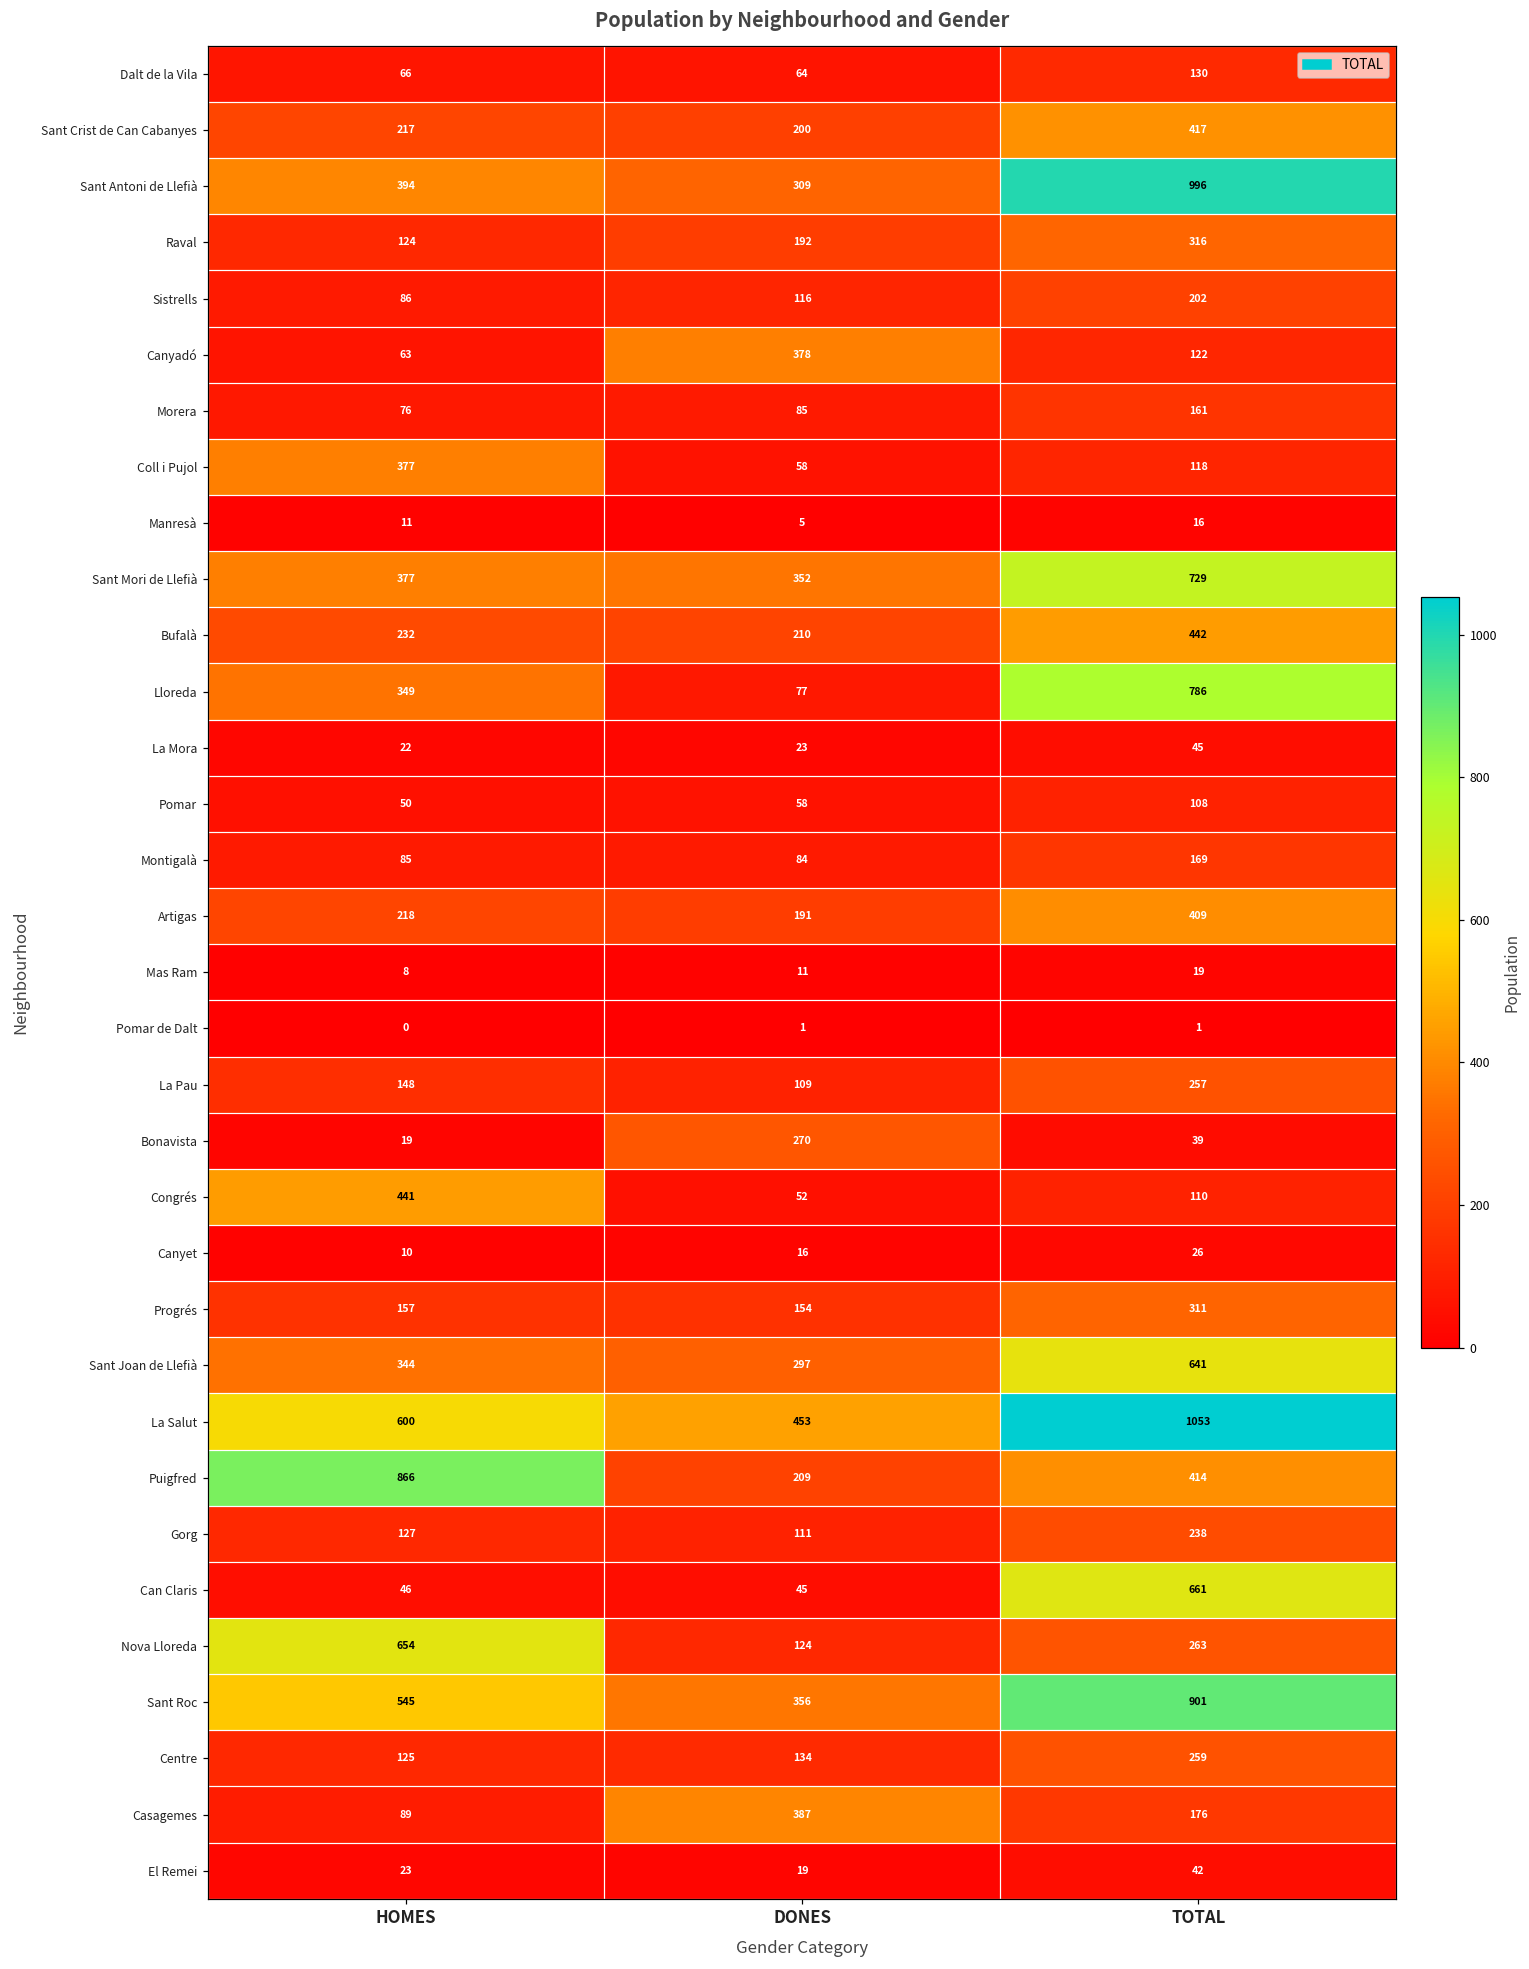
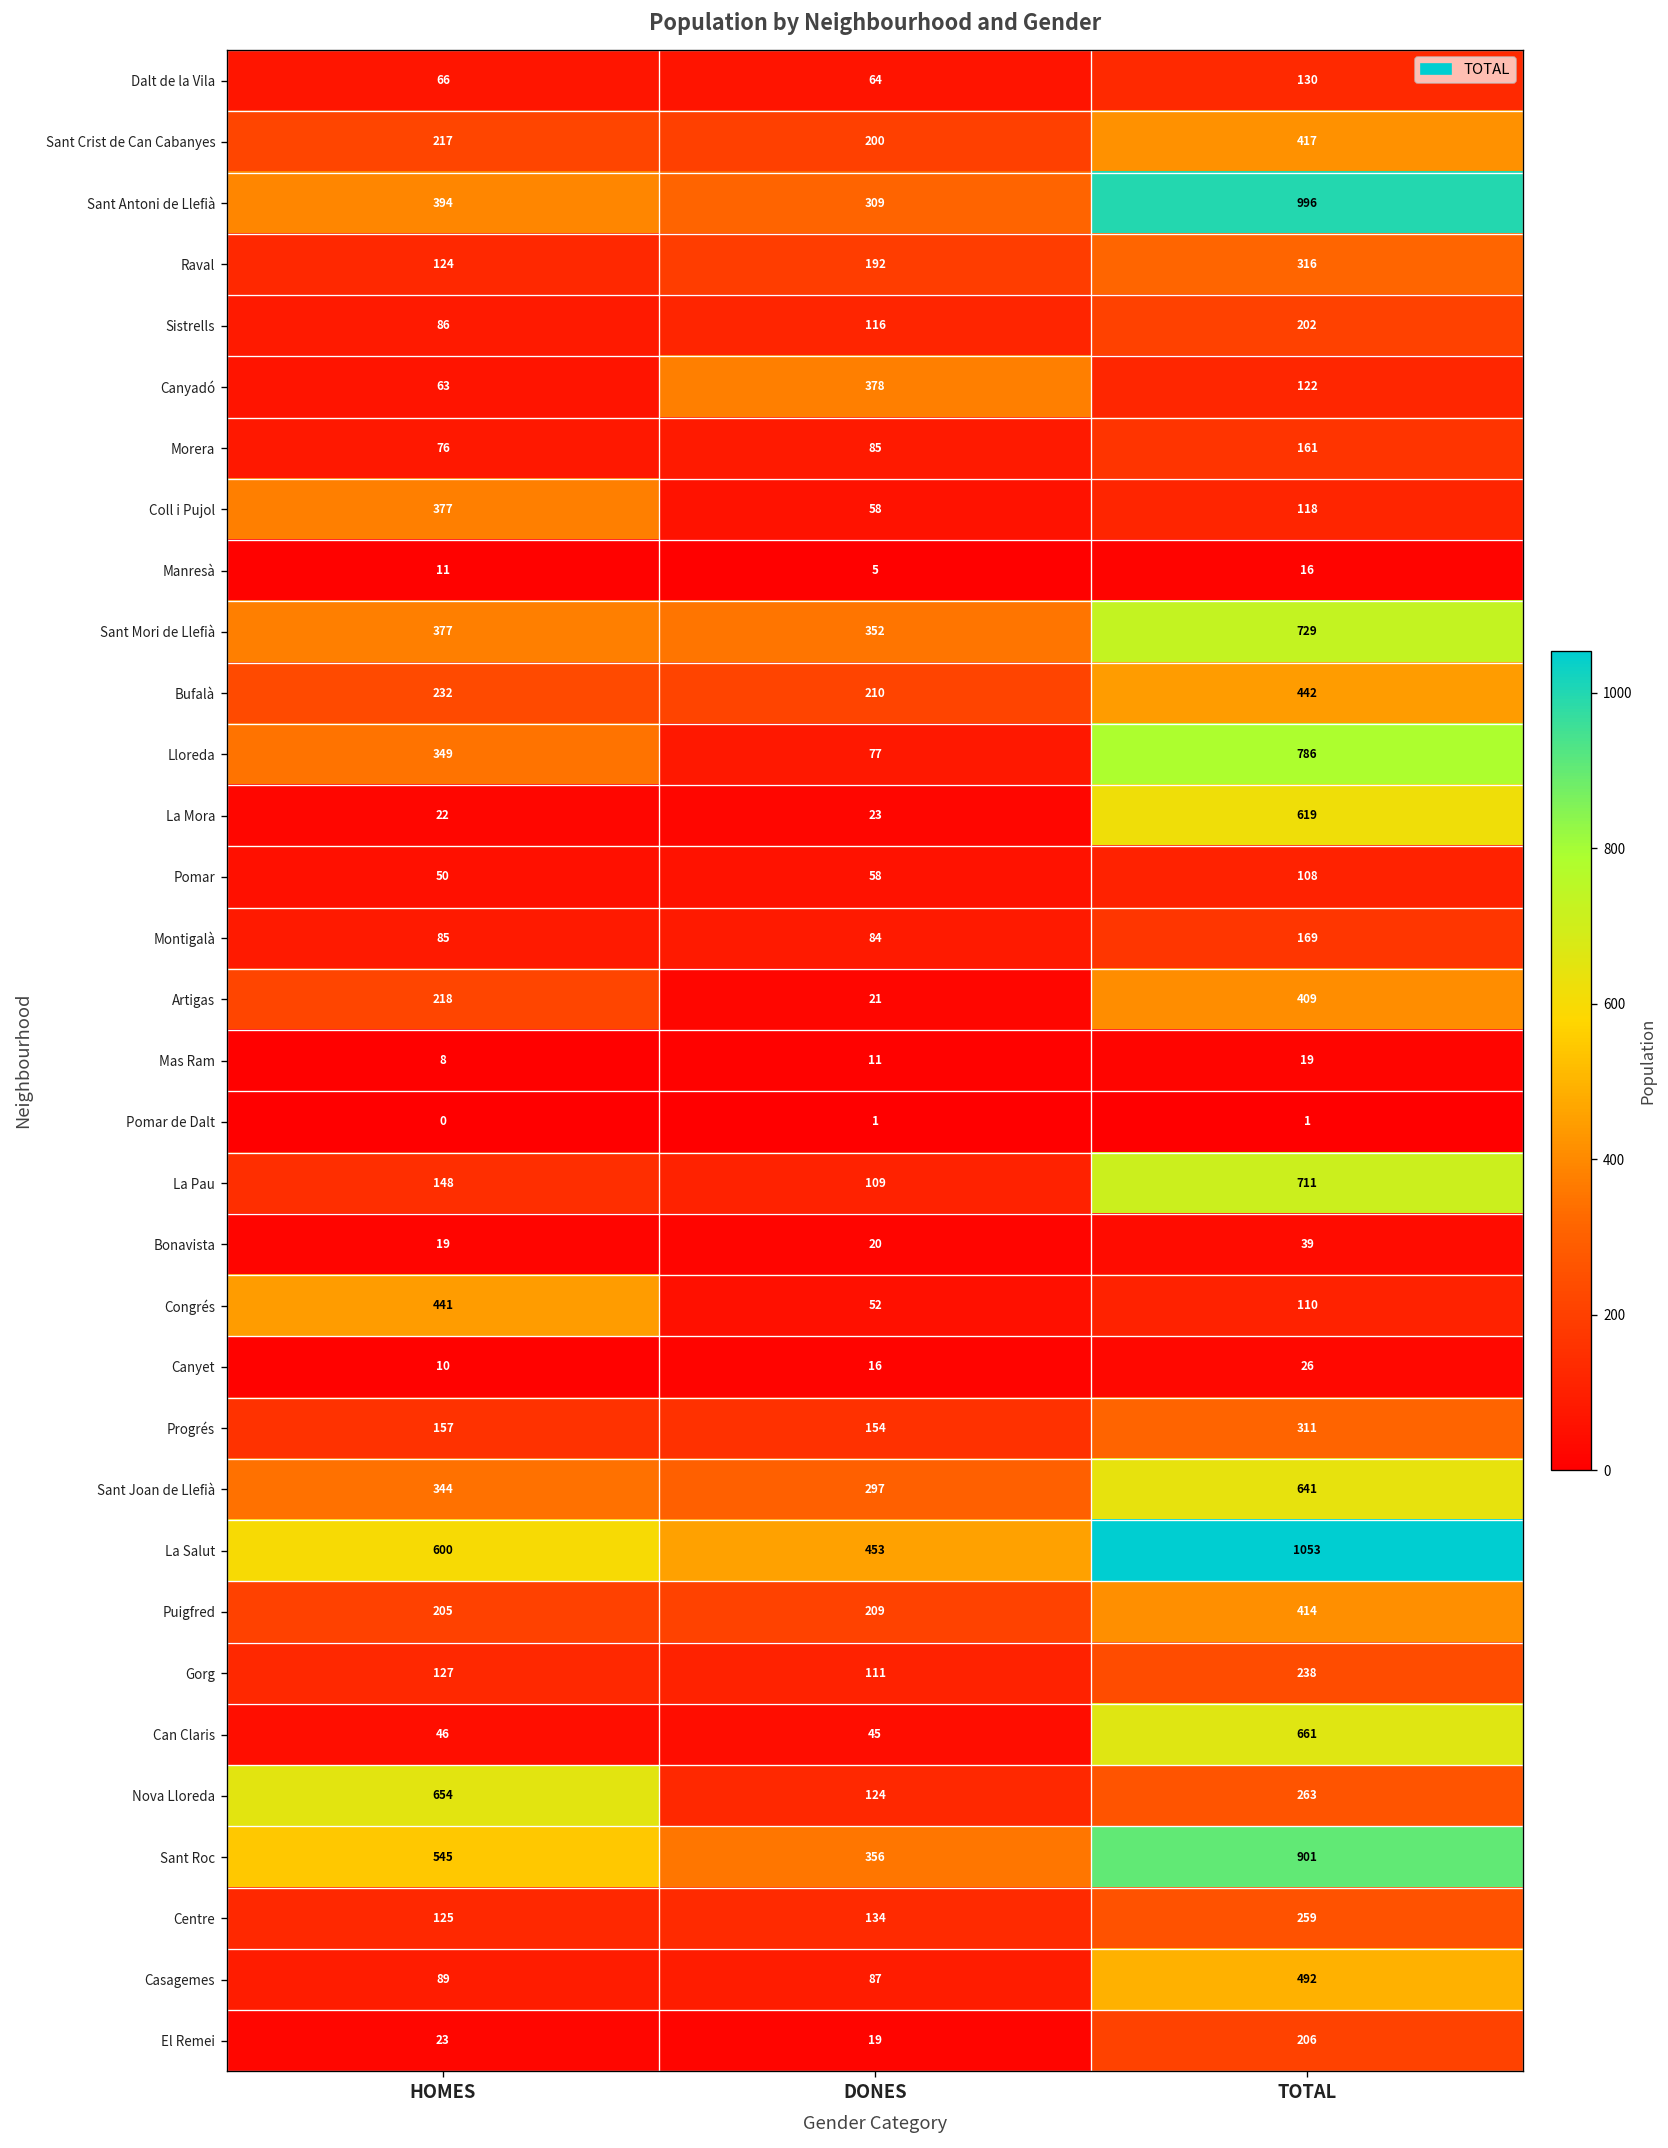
  {
    "Dalt de la Vila": {
      "HOMES": 66,
      "DONES": 64,
      "TOTAL": 130
    },
    "Sant Crist de Can Cabanyes": {
      "HOMES": 217,
      "DONES": 200,
      "TOTAL": 417
    },
    "Sant Antoni de Llefià": {
      "HOMES": 394,
      "DONES": 309,
      "TOTAL": 996
    },
    "Raval": {
      "HOMES": 124,
      "DONES": 192,
      "TOTAL": 316
    },
    "Sistrells": {
      "HOMES": 86,
      "DONES": 116,
      "TOTAL": 202
    },
    "Canyadó": {
      "HOMES": 63,
      "DONES": 378,
      "TOTAL": 122
    },
    "Morera": {
      "HOMES": 76,
      "DONES": 85,
      "TOTAL": 161
    },
    "Coll i Pujol": {
      "HOMES": 377,
      "DONES": 58,
      "TOTAL": 118
    },
    "Manresà": {
      "HOMES": 11,
      "DONES": 5,
      "TOTAL": 16
    },
    "Sant Mori de Llefià": {
      "HOMES": 377,
      "DONES": 352,
      "TOTAL": 729
    },
    "Bufalà": {
      "HOMES": 232,
      "DONES": 210,
      "TOTAL": 442
    },
    "Lloreda": {
      "HOMES": 349,
      "DONES": 77,
      "TOTAL": 786
    },
    "La Mora": {
      "HOMES": 22,
      "DONES": 23,
-     "TOTAL": 45
+     "TOTAL": 619
    },
    "Pomar": {
      "HOMES": 50,
      "DONES": 58,
      "TOTAL": 108
    },
    "Montigalà": {
      "HOMES": 85,
      "DONES": 84,
      "TOTAL": 169
    },
    "Artigas": {
      "HOMES": 218,
-     "DONES": 191,
+     "DONES": 21,
      "TOTAL": 409
    },
    "Mas Ram": {
      "HOMES": 8,
      "DONES": 11,
      "TOTAL": 19
    },
    "Pomar de Dalt": {
      "HOMES": 0,
      "DONES": 1,
      "TOTAL": 1
    },
    "La Pau": {
      "HOMES": 148,
      "DONES": 109,
-     "TOTAL": 257
+     "TOTAL": 711
    },
    "Bonavista": {
      "HOMES": 19,
-     "DONES": 270,
+     "DONES": 20,
      "TOTAL": 39
    },
    "Congrés": {
      "HOMES": 441,
      "DONES": 52,
      "TOTAL": 110
    },
    "Canyet": {
      "HOMES": 10,
      "DONES": 16,
      "TOTAL": 26
    },
    "Progrés": {
      "HOMES": 157,
      "DONES": 154,
      "TOTAL": 311
    },
    "Sant Joan de Llefià": {
      "HOMES": 344,
      "DONES": 297,
      "TOTAL": 641
    },
    "La Salut": {
      "HOMES": 600,
      "DONES": 453,
      "TOTAL": 1053
    },
    "Puigfred": {
-     "HOMES": 866,
+     "HOMES": 205,
      "DONES": 209,
      "TOTAL": 414
    },
    "Gorg": {
      "HOMES": 127,
      "DONES": 111,
      "TOTAL": 238
    },
    "Can Claris": {
      "HOMES": 46,
      "DONES": 45,
      "TOTAL": 661
    },
    "Nova Lloreda": {
      "HOMES": 654,
      "DONES": 124,
      "TOTAL": 263
    },
    "Sant Roc": {
      "HOMES": 545,
      "DONES": 356,
      "TOTAL": 901
    },
    "Centre": {
      "HOMES": 125,
      "DONES": 134,
      "TOTAL": 259
    },
    "Casagemes": {
      "HOMES": 89,
-     "DONES": 387,
-     "TOTAL": 176
+     "DONES": 87,
+     "TOTAL": 492
    },
    "El Remei": {
      "HOMES": 23,
      "DONES": 19,
-     "TOTAL": 42
+     "TOTAL": 206
    }
  }
